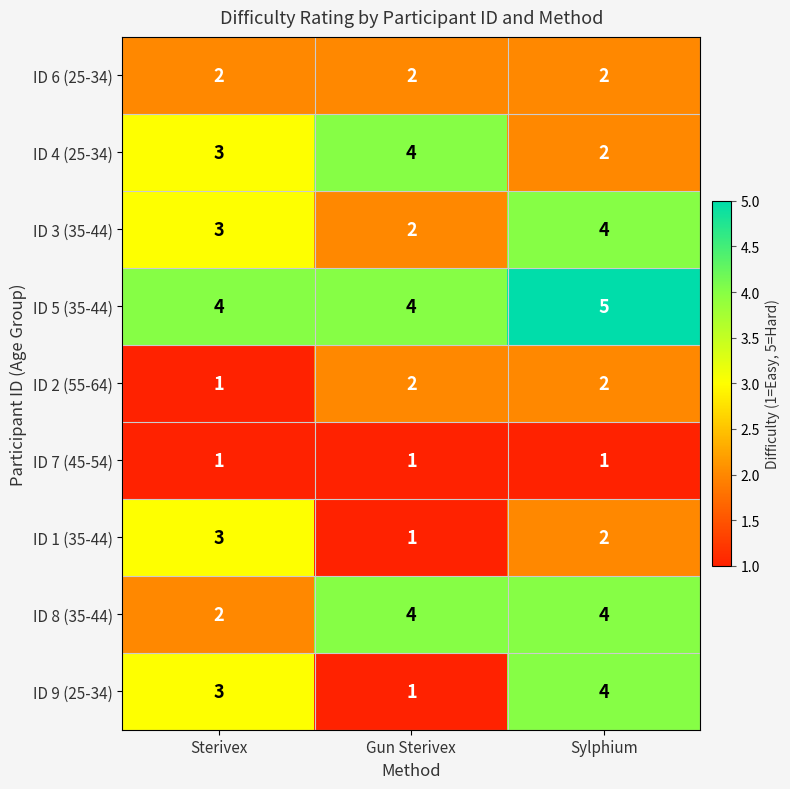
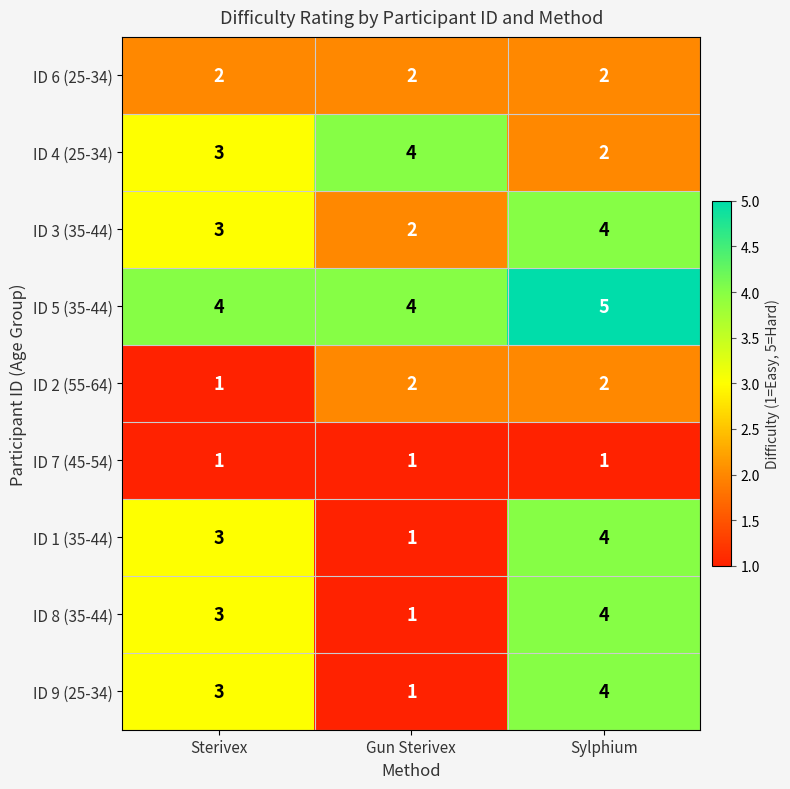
  {
    "ID 6 (25-34)": {
      "Sterivex": 2,
      "Gun Sterivex": 2,
      "Sylphium": 2
    },
    "ID 4 (25-34)": {
      "Sterivex": 3,
      "Gun Sterivex": 4,
      "Sylphium": 2
    },
    "ID 3 (35-44)": {
      "Sterivex": 3,
      "Gun Sterivex": 2,
      "Sylphium": 4
    },
    "ID 5 (35-44)": {
      "Sterivex": 4,
      "Gun Sterivex": 4,
      "Sylphium": 5
    },
    "ID 2 (55-64)": {
      "Sterivex": 1,
      "Gun Sterivex": 2,
      "Sylphium": 2
    },
    "ID 7 (45-54)": {
      "Sterivex": 1,
      "Gun Sterivex": 1,
      "Sylphium": 1
    },
    "ID 1 (35-44)": {
      "Sterivex": 3,
      "Gun Sterivex": 1,
-     "Sylphium": 2
+     "Sylphium": 4
    },
    "ID 8 (35-44)": {
-     "Sterivex": 2,
-     "Gun Sterivex": 4,
+     "Sterivex": 3,
+     "Gun Sterivex": 1,
      "Sylphium": 4
    },
    "ID 9 (25-34)": {
      "Sterivex": 3,
      "Gun Sterivex": 1,
      "Sylphium": 4
    }
  }
